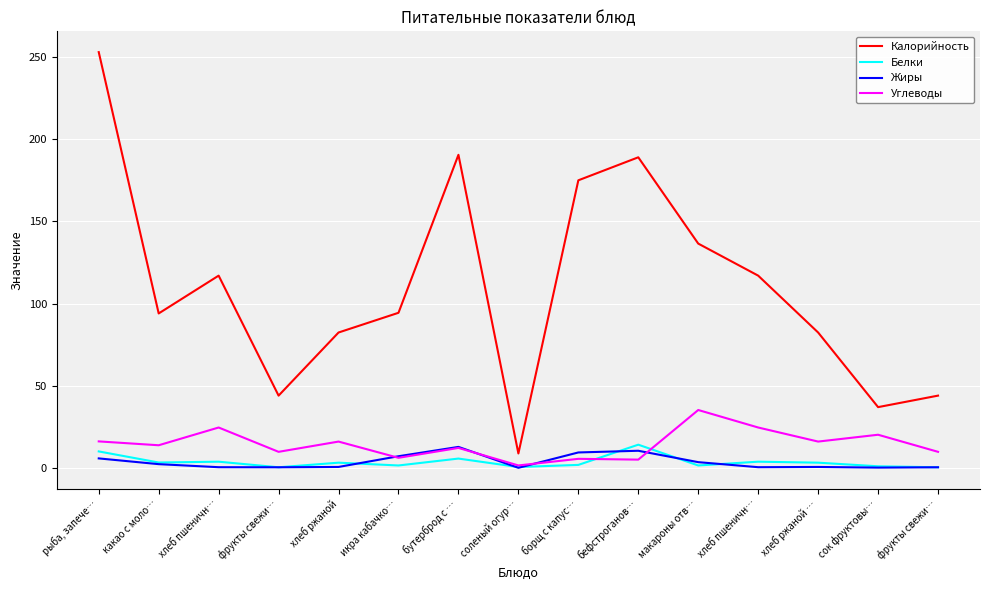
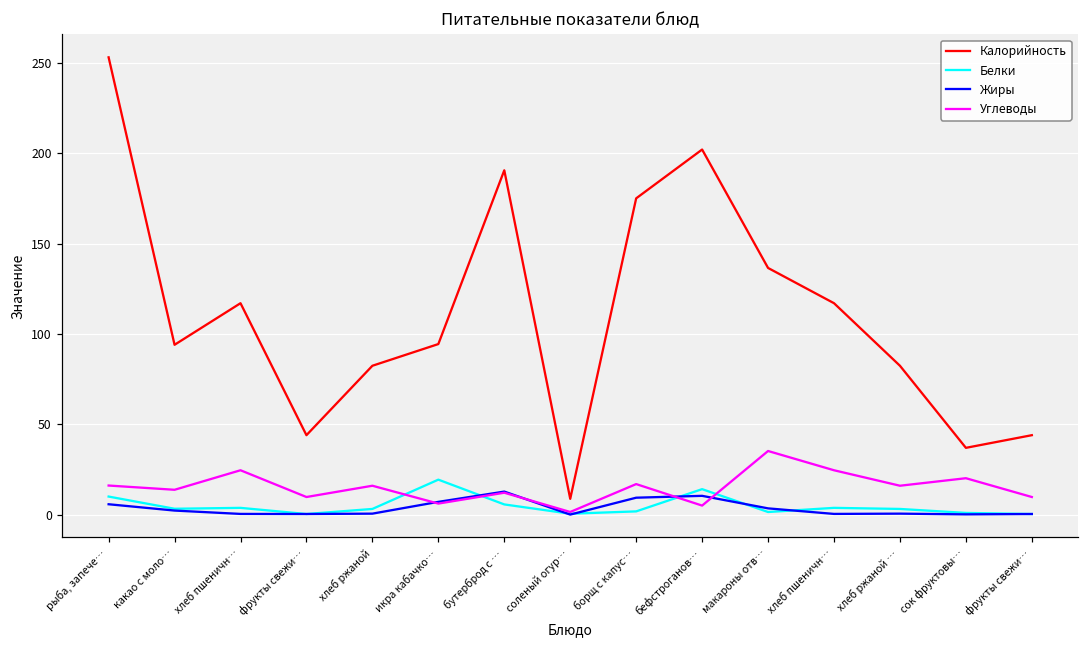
  {
    "Калорийность": {
      "рыба, запече…": 253,
      "какао с моло…": 94,
      "хлеб ржаной": 82,
      "икра кабачко…": 94,
      "бутерброд с …": 191,
      "соленый огур…": 9,
      "борщ с капус…": 175,
-     "бефстроганов…": 189,
+     "бефстроганов…": 202,
      "макароны отв…": 137,
      "хлеб ржаной …": 82,
      "сок фруктовы…": 37
    },
    "Белки": {
      "рыба, запече…": 10,
      "хлеб ржаной": 3,
-     "икра кабачко…": 2,
+     "икра кабачко…": 19,
      "бутерброд с …": 6,
      "борщ с капус…": 2,
      "бефстроганов…": 14,
      "макароны отв…": 2,
      "хлеб ржаной …": 3
    },
    "Жиры": {
      "рыба, запече…": 6,
      "хлеб ржаной": 1,
      "борщ с капус…": 9,
      "бефстроганов…": 10,
      "макароны отв…": 4,
      "хлеб ржаной …": 1
    },
    "Углеводы": {
      "рыба, запече…": 16,
      "какао с моло…": 14,
      "хлеб ржаной": 16,
-     "борщ с капус…": 6,
+     "борщ с капус…": 17,
      "бефстроганов…": 5,
      "макароны отв…": 35,
      "хлеб ржаной …": 16,
      "сок фруктовы…": 20
    }
  }
